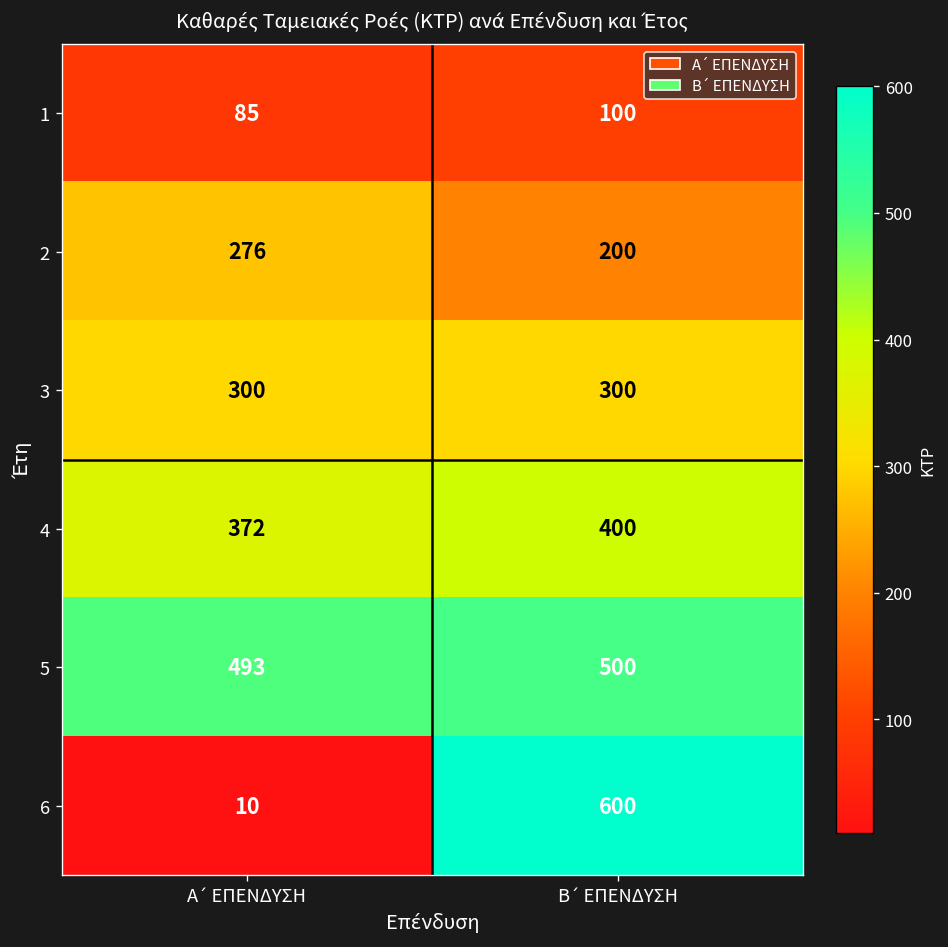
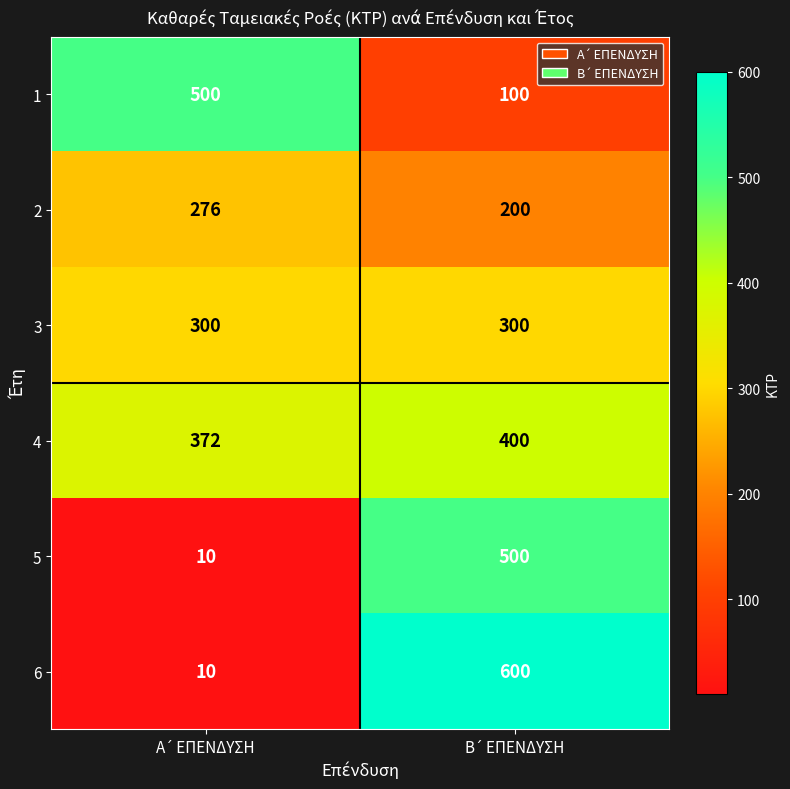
  {
    "1": {
-     "Α΄ ΕΠΕΝΔΥΣΗ": 85,
+     "Α΄ ΕΠΕΝΔΥΣΗ": 500,
      "Β΄ ΕΠΕΝΔΥΣΗ": 100
    },
    "2": {
      "Α΄ ΕΠΕΝΔΥΣΗ": 276,
      "Β΄ ΕΠΕΝΔΥΣΗ": 200
    },
    "3": {
      "Α΄ ΕΠΕΝΔΥΣΗ": 300,
      "Β΄ ΕΠΕΝΔΥΣΗ": 300
    },
    "4": {
      "Α΄ ΕΠΕΝΔΥΣΗ": 372,
      "Β΄ ΕΠΕΝΔΥΣΗ": 400
    },
    "5": {
-     "Α΄ ΕΠΕΝΔΥΣΗ": 493,
+     "Α΄ ΕΠΕΝΔΥΣΗ": 10,
      "Β΄ ΕΠΕΝΔΥΣΗ": 500
    },
    "6": {
      "Α΄ ΕΠΕΝΔΥΣΗ": 10,
      "Β΄ ΕΠΕΝΔΥΣΗ": 600
    }
  }
